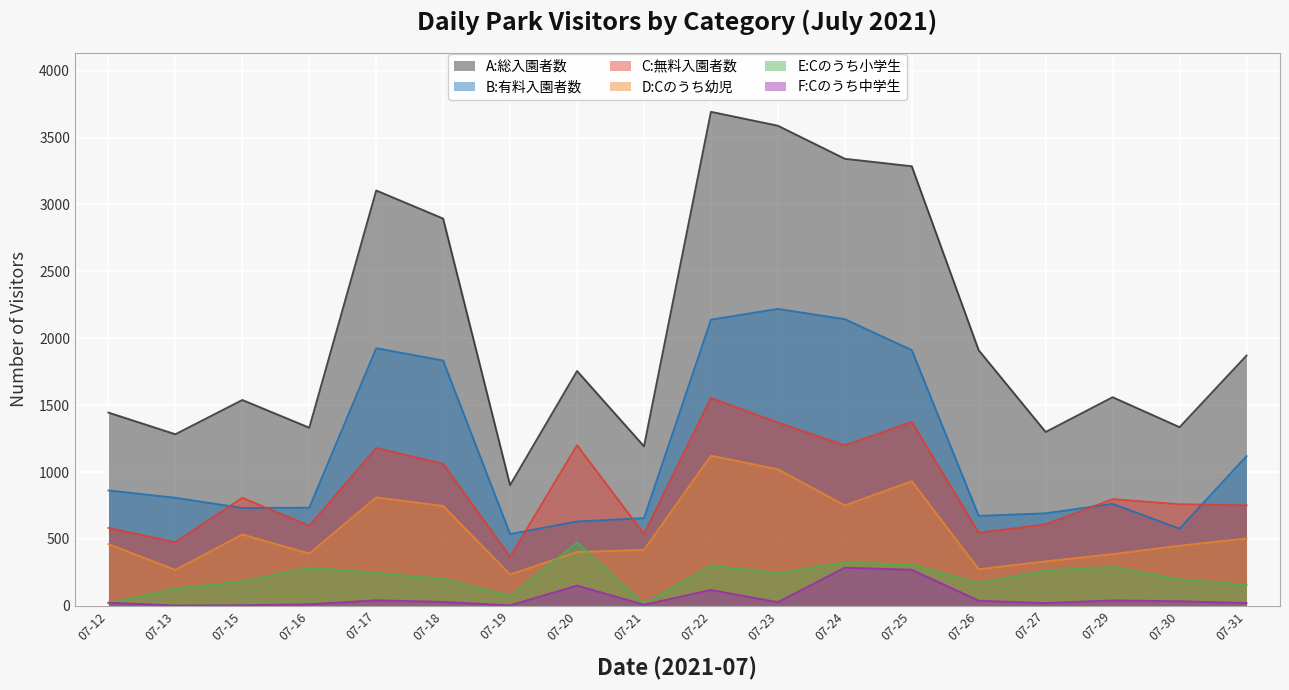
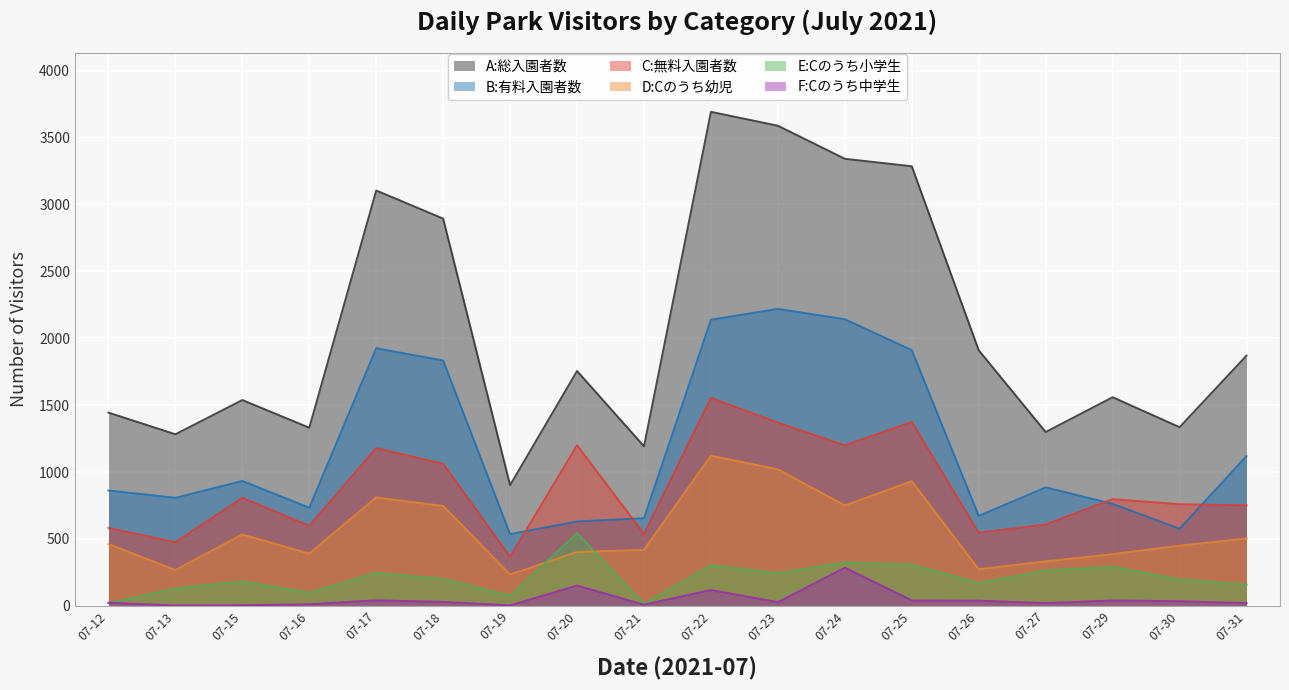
  {
    "A:総入園者数": {
      "07-12": 1440,
      "07-13": 1280,
      "07-15": 1540,
      "07-16": 1330,
      "07-17": 3100,
      "07-18": 2890,
      "07-19": 900,
      "07-20": 1760,
      "07-21": 1190,
      "07-22": 3690,
      "07-23": 3590,
      "07-24": 3340,
      "07-25": 3290,
      "07-26": 1910,
      "07-27": 1300,
      "07-29": 1560,
      "07-30": 1340,
      "07-31": 1870
    },
    "B:有料入園者数": {
      "07-12": 860,
      "07-13": 810,
-     "07-15": 730,
+     "07-15": 930,
      "07-16": 730,
      "07-17": 1930,
      "07-18": 1830,
      "07-19": 540,
      "07-20": 630,
      "07-21": 660,
      "07-22": 2140,
      "07-23": 2220,
      "07-24": 2140,
      "07-25": 1910,
      "07-26": 670,
-     "07-27": 690,
+     "07-27": 890,
      "07-29": 760,
      "07-30": 580,
      "07-31": 1120
    },
    "E:Cのうち小学生": {
      "07-13": 130,
      "07-15": 180,
-     "07-16": 290,
+     "07-16": 100,
      "07-17": 250,
      "07-18": 200,
      "07-19": 80,
-     "07-20": 470,
+     "07-20": 540,
      "07-22": 300,
      "07-23": 240,
      "07-24": 320,
      "07-25": 310,
      "07-26": 170,
      "07-27": 260,
      "07-29": 290,
      "07-30": 200,
      "07-31": 160
    },
    "F:Cのうち中学生": {
      "07-13": 0,
      "07-15": 0,
      "07-16": 10,
      "07-17": 40,
      "07-18": 30,
      "07-19": 0,
      "07-20": 150,
      "07-22": 120,
      "07-23": 30,
      "07-24": 290,
-     "07-25": 270,
+     "07-25": 40,
      "07-26": 40,
      "07-27": 20,
      "07-29": 40,
      "07-30": 30,
      "07-31": 20
    }
  }
